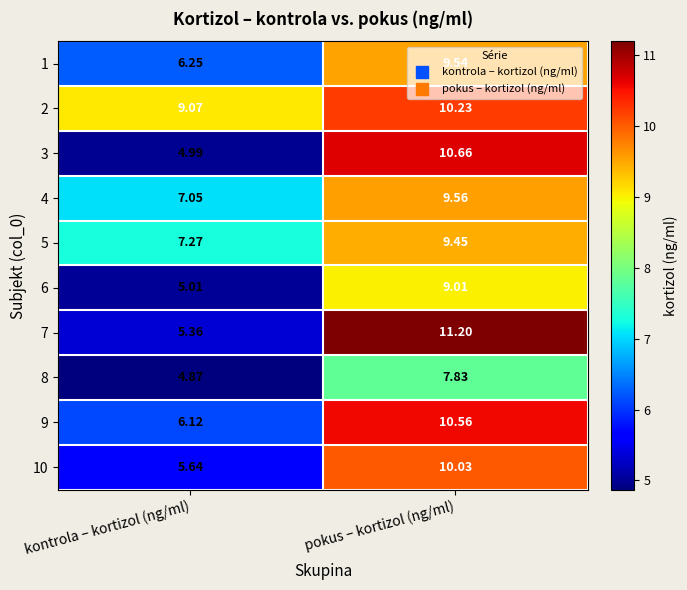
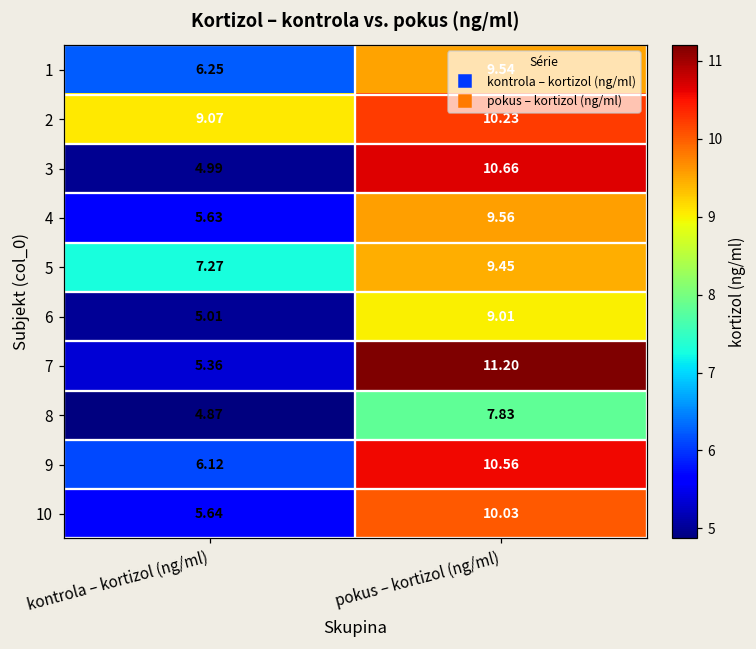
  {
    "1": {
      "kontrola – kortizol (ng/ml)": 6.25
    },
    "2": {
      "kontrola – kortizol (ng/ml)": 9.07,
      "pokus – kortizol (ng/ml)": 10.23
    },
    "3": {
      "kontrola – kortizol (ng/ml)": 4.99,
      "pokus – kortizol (ng/ml)": 10.66
    },
    "4": {
-     "kontrola – kortizol (ng/ml)": 7.05,
+     "kontrola – kortizol (ng/ml)": 5.63,
      "pokus – kortizol (ng/ml)": 9.56
    },
    "5": {
      "kontrola – kortizol (ng/ml)": 7.27,
      "pokus – kortizol (ng/ml)": 9.45
    },
    "6": {
      "kontrola – kortizol (ng/ml)": 5.01,
      "pokus – kortizol (ng/ml)": 9.01
    },
    "7": {
      "kontrola – kortizol (ng/ml)": 5.36,
      "pokus – kortizol (ng/ml)": 11.20
    },
    "8": {
      "kontrola – kortizol (ng/ml)": 4.87,
      "pokus – kortizol (ng/ml)": 7.83
    },
    "9": {
      "kontrola – kortizol (ng/ml)": 6.12,
      "pokus – kortizol (ng/ml)": 10.56
    },
    "10": {
      "kontrola – kortizol (ng/ml)": 5.64,
      "pokus – kortizol (ng/ml)": 10.03
    }
  }
